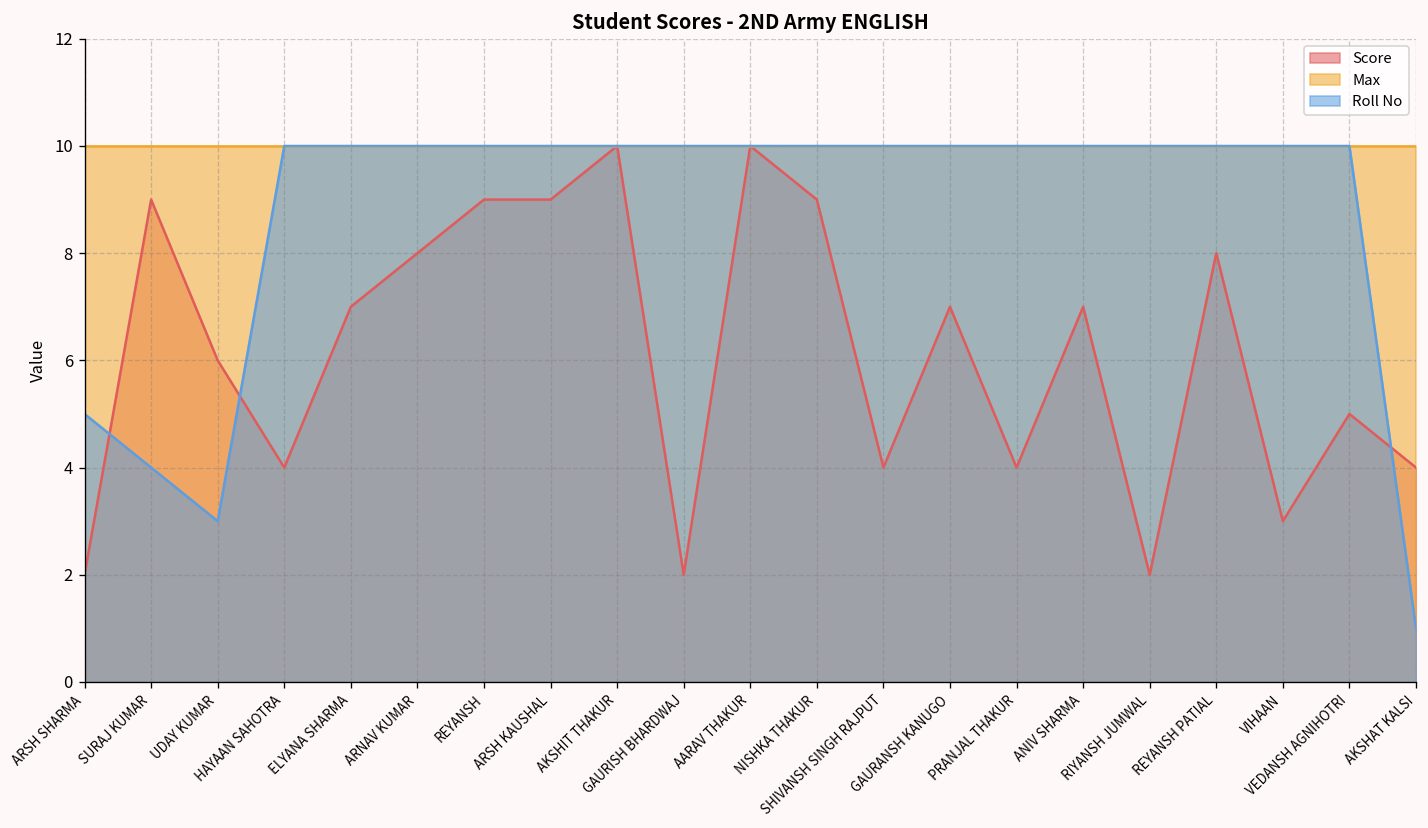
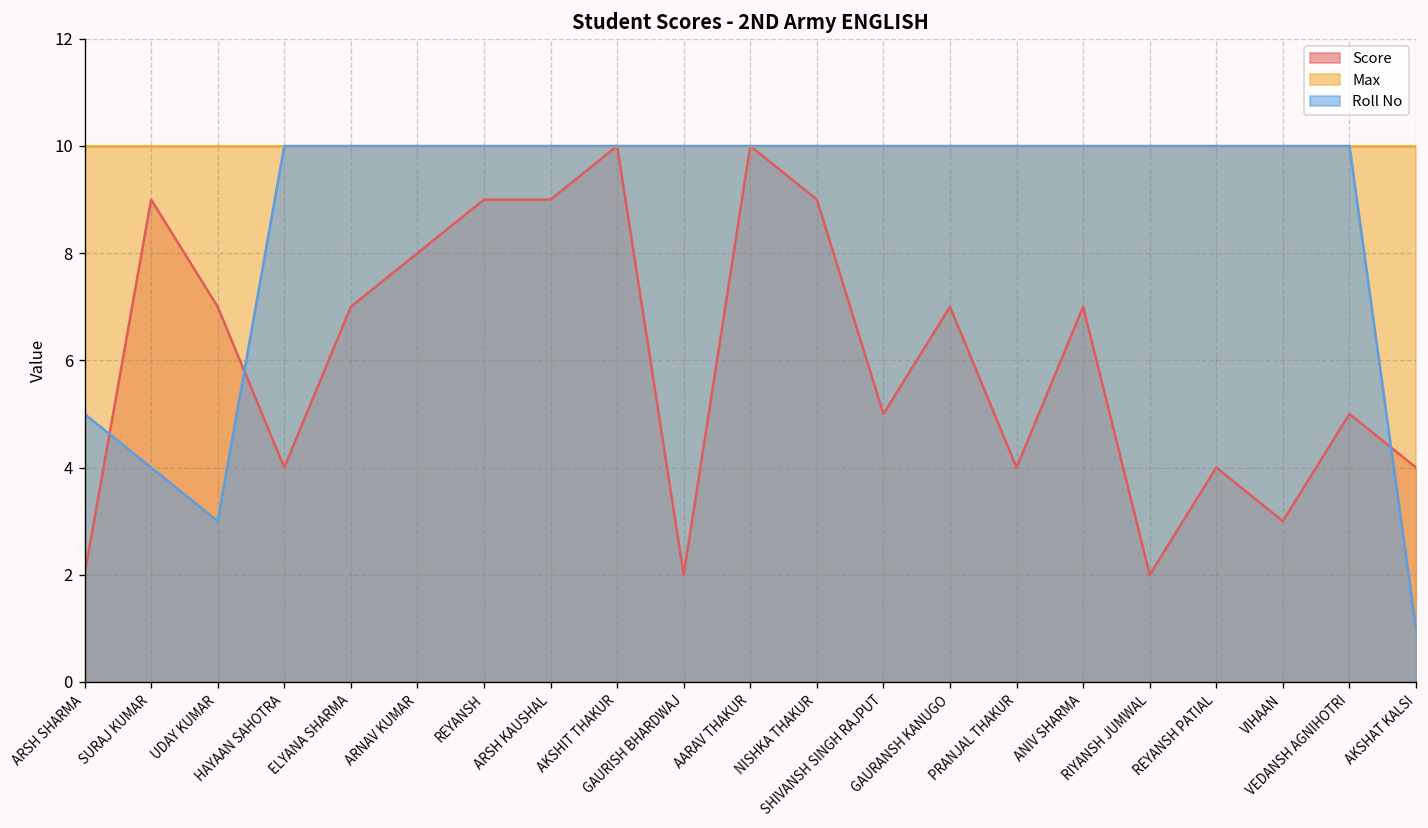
  {
    "Score": {
      "ARSH SHARMA": 2,
      "SURAJ KUMAR": 9,
-     "UDAY KUMAR": 6,
+     "UDAY KUMAR": 7,
      "HAYAAN SAHOTRA": 4,
      "ELYANA SHARMA": 7,
      "ARNAV KUMAR": 8,
      "REYANSH": 9,
      "ARSH KAUSHAL": 9,
      "GAURISH BHARDWAJ": 2,
      "NISHKA THAKUR": 9,
-     "SHIVANSH SINGH RAJPUT": 4,
+     "SHIVANSH SINGH RAJPUT": 5,
      "GAURANSH KANUGO": 7,
      "PRANJAL THAKUR": 4,
      "ANIV SHARMA": 7,
      "RIYANSH JUMWAL": 2,
-     "REYANSH PATIAL": 8,
+     "REYANSH PATIAL": 4,
      "VIHAAN": 3,
      "VEDANSH AGNIHOTRI": 5,
      "AKSHAT KALSI": 4
    },
    "Max": {
      "ARSH SHARMA": 10,
      "SURAJ KUMAR": 10,
      "UDAY KUMAR": 10,
      "AKSHAT KALSI": 10
    },
    "Roll No": {
      "ARSH SHARMA": 5,
      "SURAJ KUMAR": 4,
      "UDAY KUMAR": 3,
      "AKSHAT KALSI": 1
    }
  }
